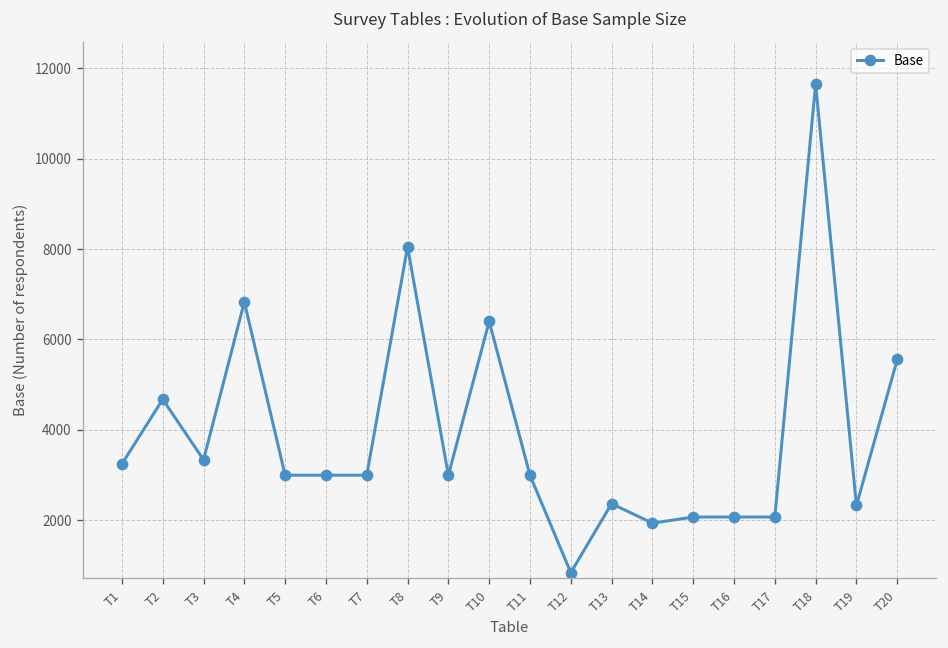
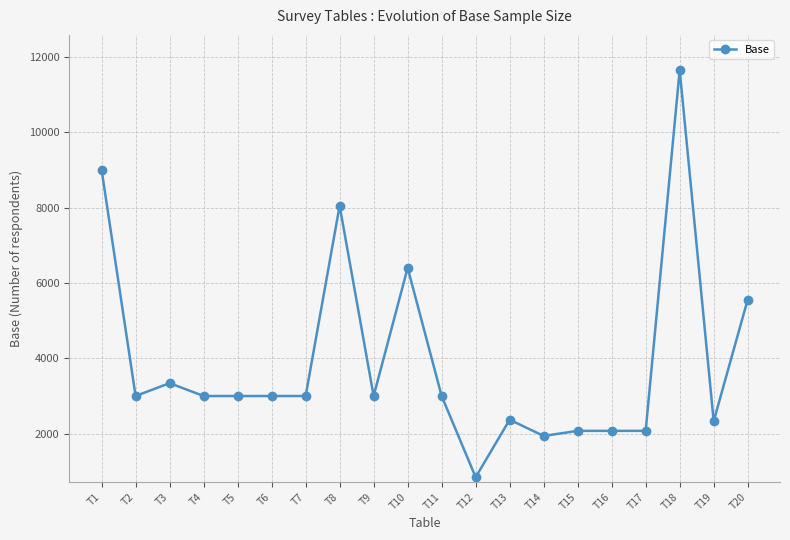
  {
-   "T1": 3200,
-   "T2": 4700,
+   "T1": 9000,
+   "T2": 3000,
    "T3": 3300,
-   "T4": 6800,
+   "T4": 3000,
    "T5": 3000,
    "T6": 3000,
    "T7": 3000,
    "T8": 8000,
    "T9": 3000,
    "T10": 6400,
    "T11": 3000,
    "T12": 800,
    "T13": 2400,
    "T14": 1900,
    "T15": 2100,
    "T16": 2100,
    "T17": 2100,
    "T18": 11600,
    "T19": 2300,
    "T20": 5600
  }
